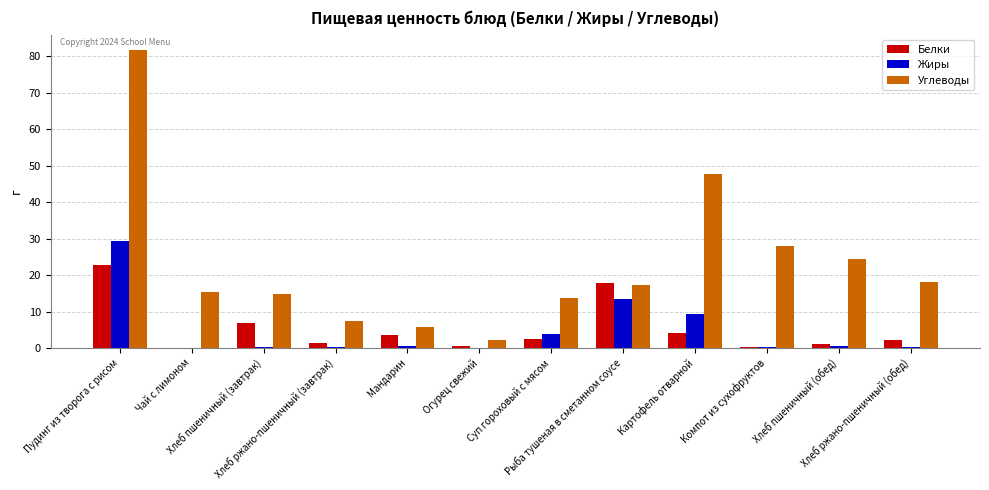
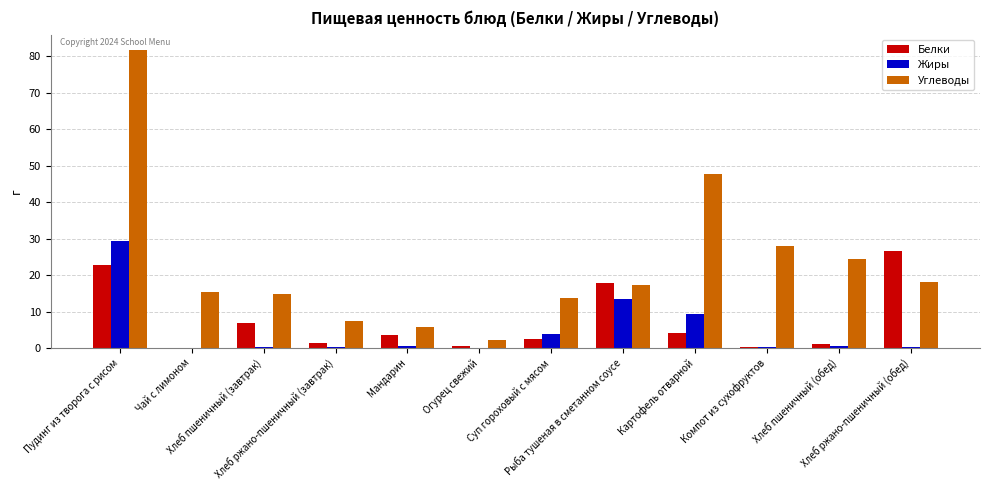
  {
    "Белки": {
      "Пудинг из творога с рисом": 23,
      "Хлеб пшеничный (завтрак)": 7,
      "Хлеб ржано-пшеничный (завтрак)": 1,
      "Мандарин": 4,
      "Суп гороховый с мясом": 2,
      "Рыба тушеная в сметанном соусе": 18,
      "Картофель отварной": 4,
      "Хлеб пшеничный (обед)": 1,
-     "Хлеб ржано-пшеничный (обед)": 2
+     "Хлеб ржано-пшеничный (обед)": 27
    },
    "Жиры": {
      "Пудинг из творога с рисом": 29,
      "Суп гороховый с мясом": 4,
      "Рыба тушеная в сметанном соусе": 13,
      "Картофель отварной": 9
    },
    "Углеводы": {
      "Чай с лимоном": 15,
      "Хлеб пшеничный (завтрак)": 15,
      "Хлеб ржано-пшеничный (завтрак)": 7,
      "Мандарин": 6,
      "Огурец свежий": 2,
      "Суп гороховый с мясом": 14,
      "Рыба тушеная в сметанном соусе": 17,
      "Картофель отварной": 48,
      "Компот из сухофруктов": 28,
      "Хлеб пшеничный (обед)": 24,
      "Хлеб ржано-пшеничный (обед)": 18
    }
  }
